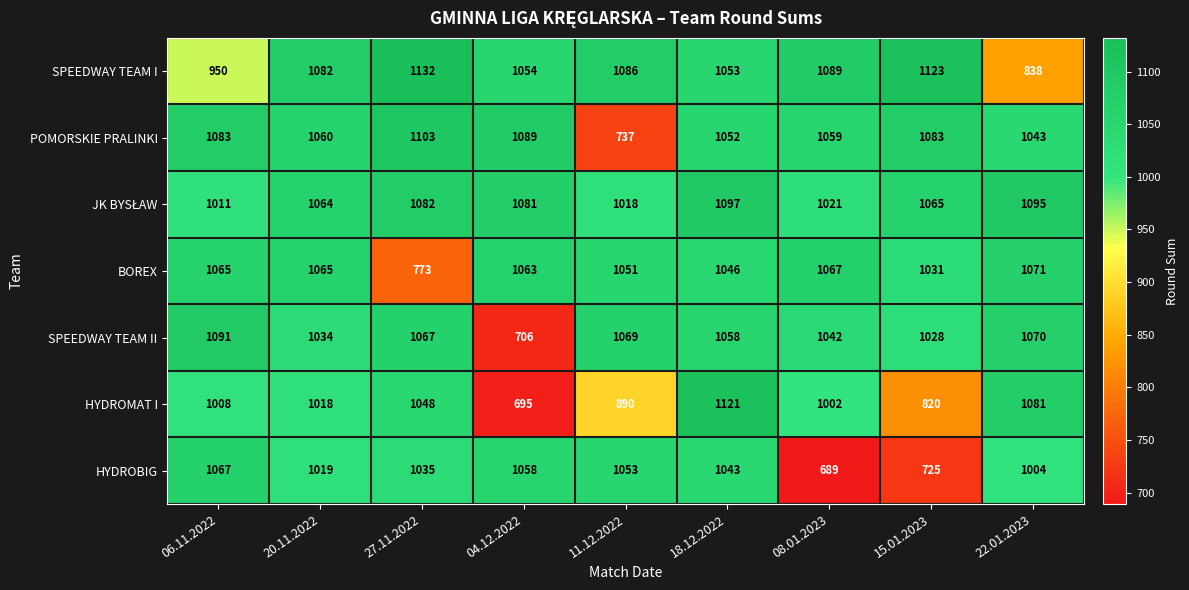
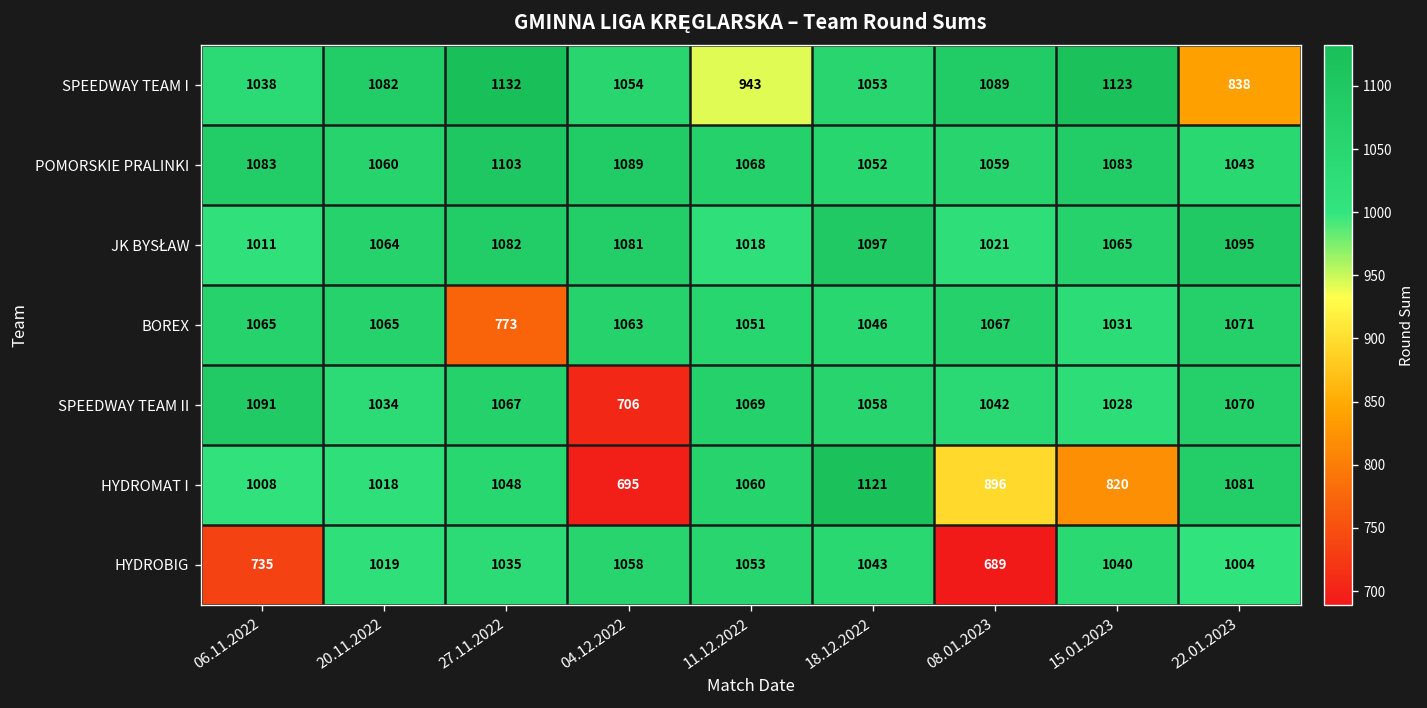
  {
    "SPEEDWAY TEAM I": {
-     "06.11.2022": 950,
+     "06.11.2022": 1038,
      "20.11.2022": 1082,
      "27.11.2022": 1132,
      "04.12.2022": 1054,
-     "11.12.2022": 1086,
+     "11.12.2022": 943,
      "18.12.2022": 1053,
      "08.01.2023": 1089,
      "15.01.2023": 1123,
      "22.01.2023": 838
    },
    "POMORSKIE PRALINKI": {
      "06.11.2022": 1083,
      "20.11.2022": 1060,
      "27.11.2022": 1103,
      "04.12.2022": 1089,
-     "11.12.2022": 737,
+     "11.12.2022": 1068,
      "18.12.2022": 1052,
      "08.01.2023": 1059,
      "15.01.2023": 1083,
      "22.01.2023": 1043
    },
    "JK BYSŁAW": {
      "06.11.2022": 1011,
      "20.11.2022": 1064,
      "27.11.2022": 1082,
      "04.12.2022": 1081,
      "11.12.2022": 1018,
      "18.12.2022": 1097,
      "08.01.2023": 1021,
      "15.01.2023": 1065,
      "22.01.2023": 1095
    },
    "BOREX": {
      "06.11.2022": 1065,
      "20.11.2022": 1065,
      "27.11.2022": 773,
      "04.12.2022": 1063,
      "11.12.2022": 1051,
      "18.12.2022": 1046,
      "08.01.2023": 1067,
      "15.01.2023": 1031,
      "22.01.2023": 1071
    },
    "SPEEDWAY TEAM II": {
      "06.11.2022": 1091,
      "20.11.2022": 1034,
      "27.11.2022": 1067,
      "04.12.2022": 706,
      "11.12.2022": 1069,
      "18.12.2022": 1058,
      "08.01.2023": 1042,
      "15.01.2023": 1028,
      "22.01.2023": 1070
    },
    "HYDROMAT I": {
      "06.11.2022": 1008,
      "20.11.2022": 1018,
      "27.11.2022": 1048,
      "04.12.2022": 695,
-     "11.12.2022": 890,
+     "11.12.2022": 1060,
      "18.12.2022": 1121,
-     "08.01.2023": 1002,
+     "08.01.2023": 896,
      "15.01.2023": 820,
      "22.01.2023": 1081
    },
    "HYDROBIG": {
-     "06.11.2022": 1067,
+     "06.11.2022": 735,
      "20.11.2022": 1019,
      "27.11.2022": 1035,
      "04.12.2022": 1058,
      "11.12.2022": 1053,
      "18.12.2022": 1043,
      "08.01.2023": 689,
-     "15.01.2023": 725,
+     "15.01.2023": 1040,
      "22.01.2023": 1004
    }
  }
